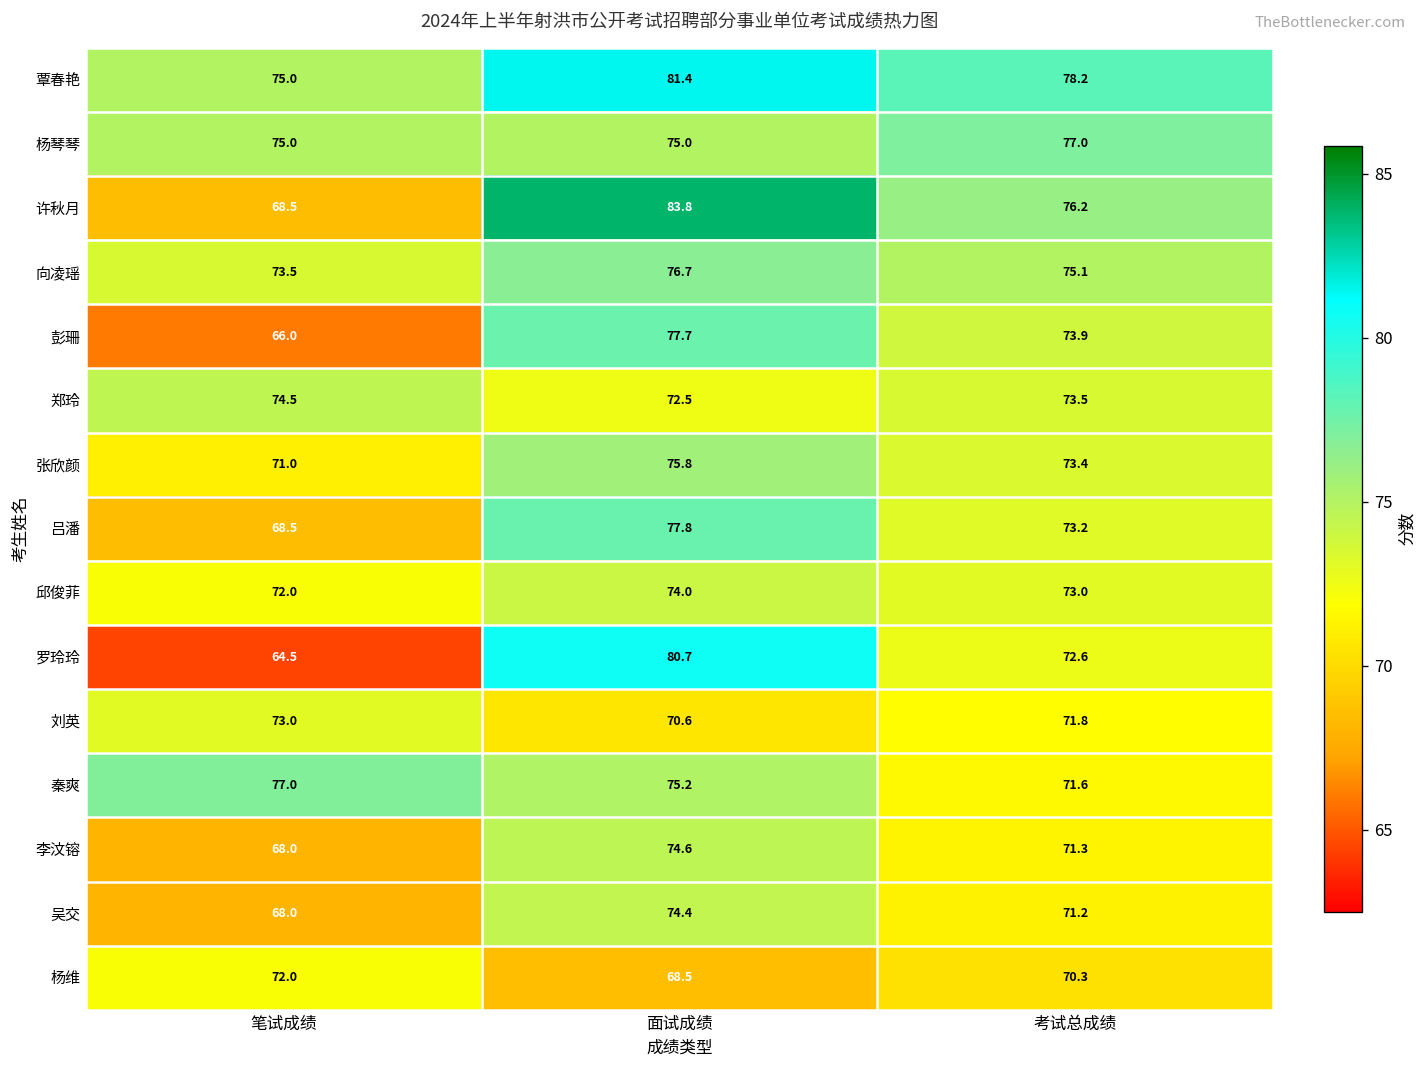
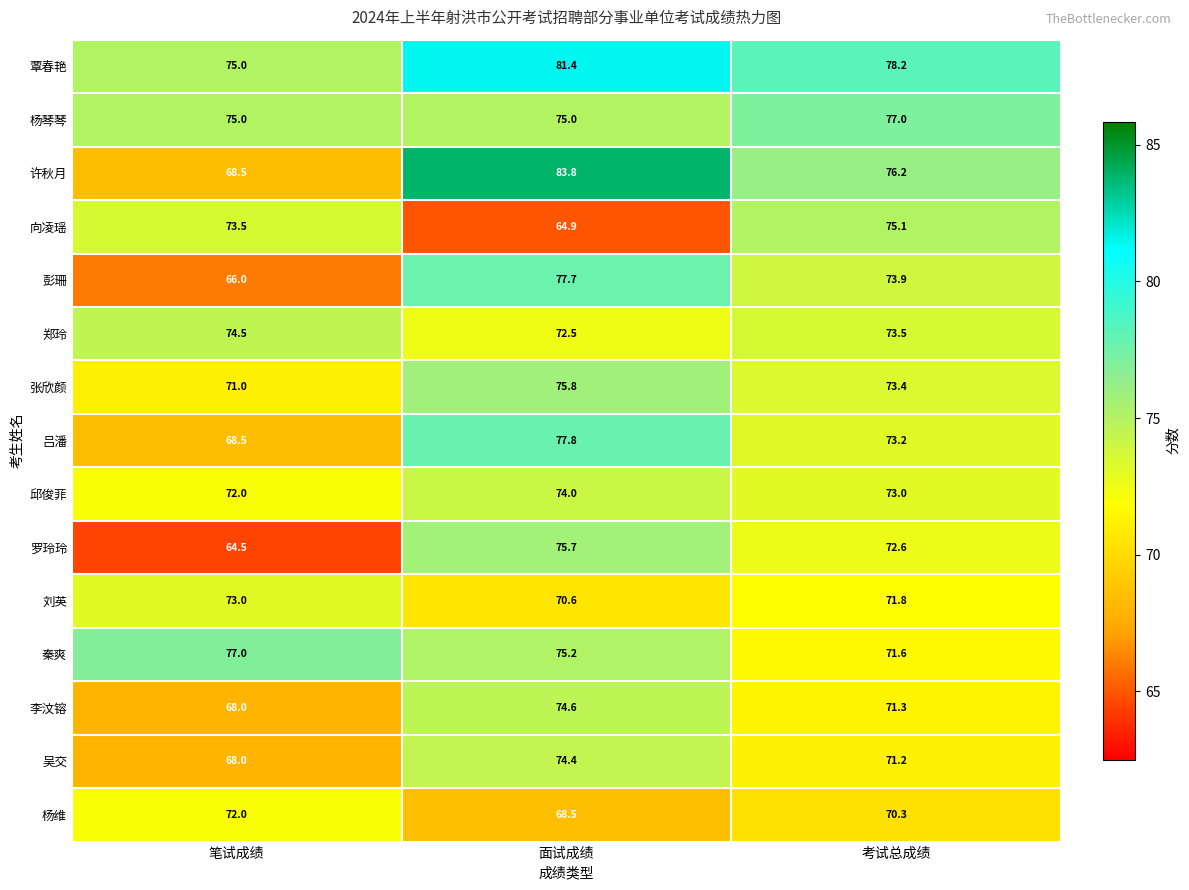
  {
    "覃春艳": {
      "笔试成绩": 75.0,
      "面试成绩": 81.4,
      "考试总成绩": 78.2
    },
    "杨琴琴": {
      "笔试成绩": 75.0,
      "面试成绩": 75.0,
      "考试总成绩": 77.0
    },
    "许秋月": {
      "笔试成绩": 68.5,
      "面试成绩": 83.8,
      "考试总成绩": 76.2
    },
    "向凌瑶": {
      "笔试成绩": 73.5,
-     "面试成绩": 76.7,
+     "面试成绩": 64.9,
      "考试总成绩": 75.1
    },
    "彭珊": {
      "笔试成绩": 66.0,
      "面试成绩": 77.7,
      "考试总成绩": 73.9
    },
    "郑玲": {
      "笔试成绩": 74.5,
      "面试成绩": 72.5,
      "考试总成绩": 73.5
    },
    "张欣颜": {
      "笔试成绩": 71.0,
      "面试成绩": 75.8,
      "考试总成绩": 73.4
    },
    "吕潘": {
      "笔试成绩": 68.5,
      "面试成绩": 77.8,
      "考试总成绩": 73.2
    },
    "邱俊菲": {
      "笔试成绩": 72.0,
      "面试成绩": 74.0,
      "考试总成绩": 73.0
    },
    "罗玲玲": {
      "笔试成绩": 64.5,
-     "面试成绩": 80.7,
+     "面试成绩": 75.7,
      "考试总成绩": 72.6
    },
    "刘英": {
      "笔试成绩": 73.0,
      "面试成绩": 70.6,
      "考试总成绩": 71.8
    },
    "秦爽": {
      "笔试成绩": 77.0,
      "面试成绩": 75.2,
      "考试总成绩": 71.6
    },
    "李汶镕": {
      "笔试成绩": 68.0,
      "面试成绩": 74.6,
      "考试总成绩": 71.3
    },
    "吴交": {
      "笔试成绩": 68.0,
      "面试成绩": 74.4,
      "考试总成绩": 71.2
    },
    "杨维": {
      "笔试成绩": 72.0,
      "面试成绩": 68.5,
      "考试总成绩": 70.3
    }
  }
